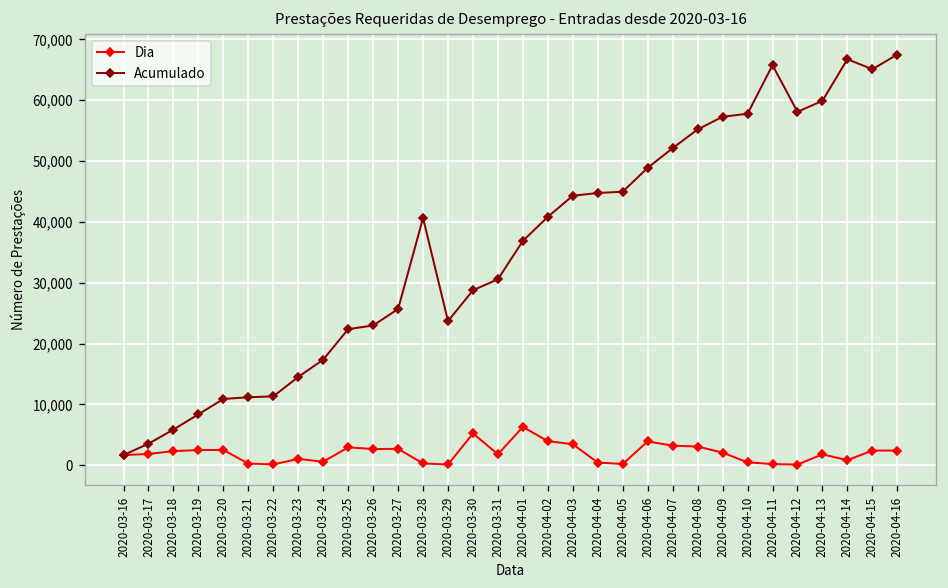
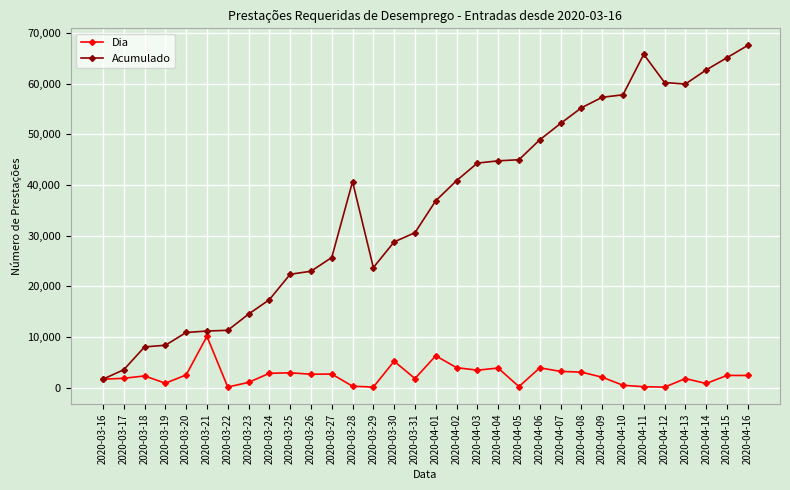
  {
    "Dia": {
      "2020-03-17": "2,000",
      "2020-03-18": "2,000",
-     "2020-03-19": "3,000",
+     "2020-03-19": "1,000",
      "2020-03-20": "3,000",
-     "2020-03-21": "0",
+     "2020-03-21": "10,000",
      "2020-03-22": "0",
      "2020-03-23": "1,000",
-     "2020-03-24": "1,000",
+     "2020-03-24": "3,000",
      "2020-03-25": "3,000",
      "2020-03-26": "3,000",
      "2020-03-27": "3,000",
      "2020-03-28": "0",
      "2020-03-29": "0",
      "2020-03-30": "5,000",
      "2020-03-31": "2,000",
      "2020-04-01": "6,000",
      "2020-04-02": "4,000",
      "2020-04-03": "3,000",
-     "2020-04-04": "0",
+     "2020-04-04": "4,000",
      "2020-04-05": "0",
      "2020-04-06": "4,000",
      "2020-04-07": "3,000",
      "2020-04-08": "3,000",
      "2020-04-09": "2,000",
      "2020-04-10": "0",
      "2020-04-11": "0",
      "2020-04-12": "0",
      "2020-04-13": "2,000",
      "2020-04-14": "1,000",
      "2020-04-15": "2,000",
      "2020-04-16": "2,000"
    },
    "Acumulado": {
      "2020-03-17": "4,000",
-     "2020-03-18": "6,000",
+     "2020-03-18": "8,000",
      "2020-03-19": "8,000",
      "2020-03-20": "11,000",
      "2020-03-21": "11,000",
      "2020-03-22": "11,000",
      "2020-03-23": "15,000",
      "2020-03-24": "17,000",
      "2020-03-25": "22,000",
      "2020-03-26": "23,000",
      "2020-03-27": "26,000",
      "2020-03-28": "41,000",
      "2020-03-29": "24,000",
      "2020-03-30": "29,000",
      "2020-03-31": "31,000",
      "2020-04-01": "37,000",
      "2020-04-02": "41,000",
      "2020-04-03": "44,000",
      "2020-04-04": "45,000",
      "2020-04-05": "45,000",
      "2020-04-06": "49,000",
      "2020-04-07": "52,000",
      "2020-04-08": "55,000",
      "2020-04-09": "57,000",
      "2020-04-10": "58,000",
      "2020-04-11": "66,000",
-     "2020-04-12": "58,000",
+     "2020-04-12": "60,000",
      "2020-04-13": "60,000",
-     "2020-04-14": "67,000",
+     "2020-04-14": "63,000",
      "2020-04-15": "65,000",
      "2020-04-16": "68,000"
    }
  }
